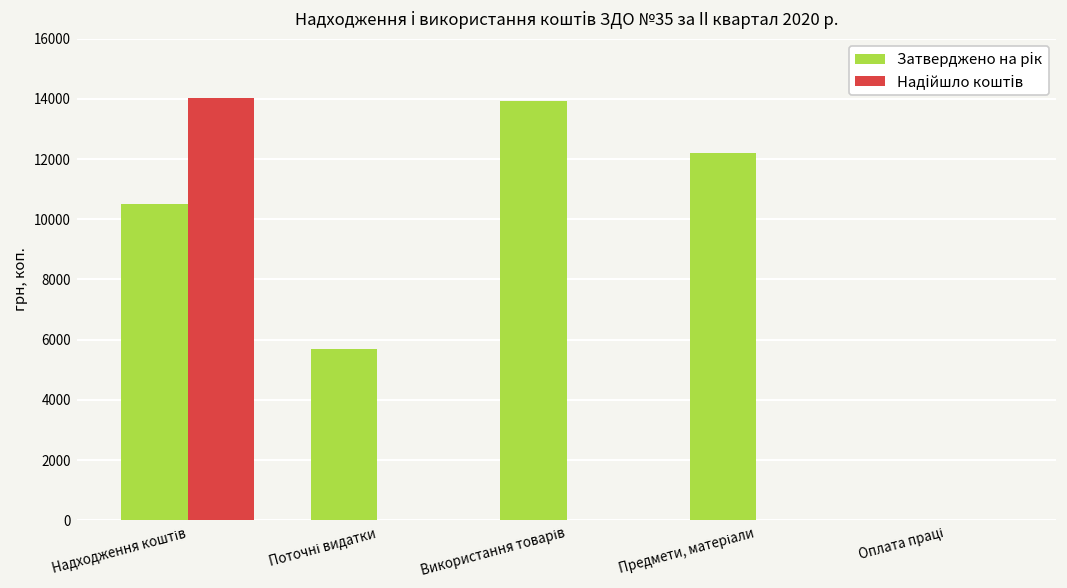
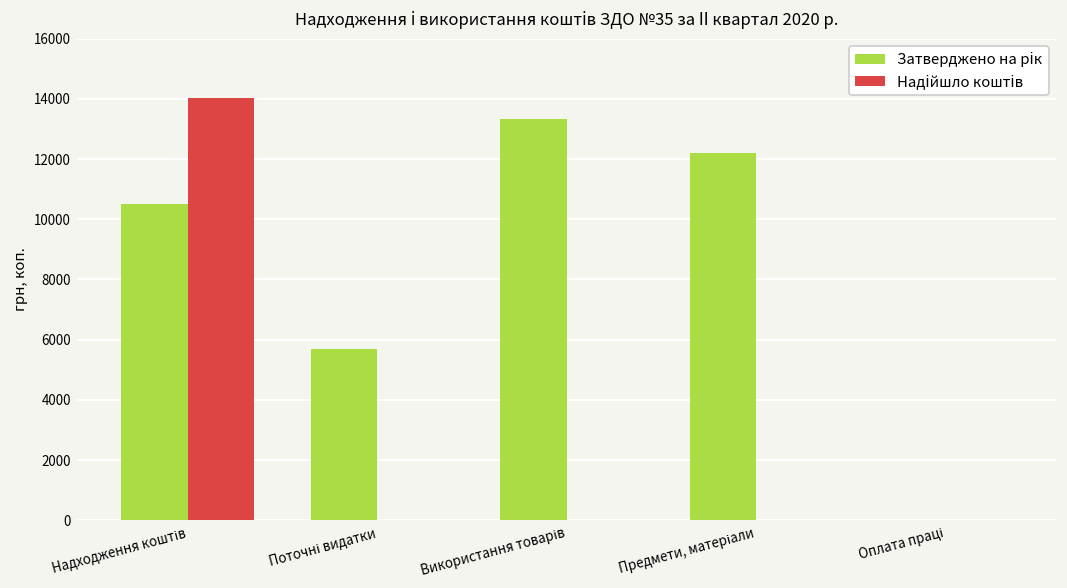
  {
    "Затверджено на рік": {
      "Надходження коштів": 10500,
      "Поточні видатки": 5700,
-     "Використання товарів": 13900,
+     "Використання товарів": 13300,
      "Предмети, матеріали": 12200,
      "Оплата праці": 0
    },
    "Надійшло коштів": {
      "Надходження коштів": 14000,
      "Поточні видатки": 0,
      "Використання товарів": 0,
      "Предмети, матеріали": 0,
      "Оплата праці": 0
    }
  }
